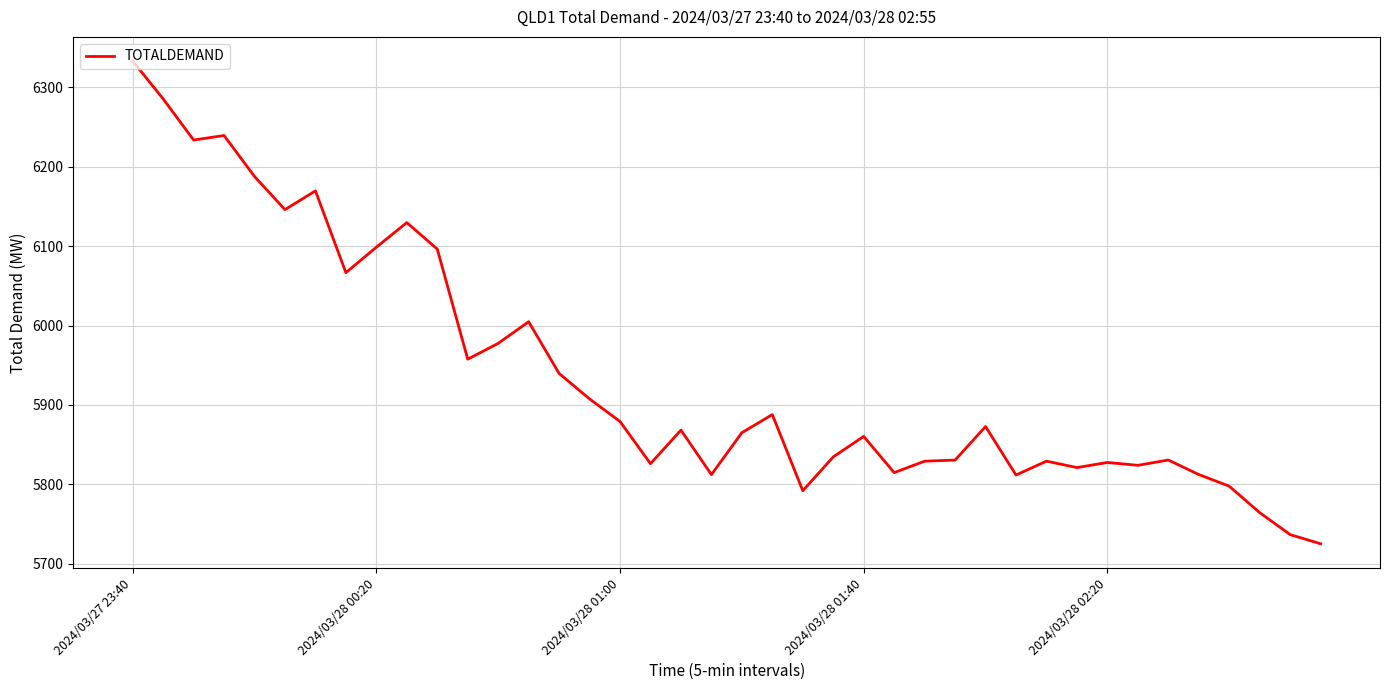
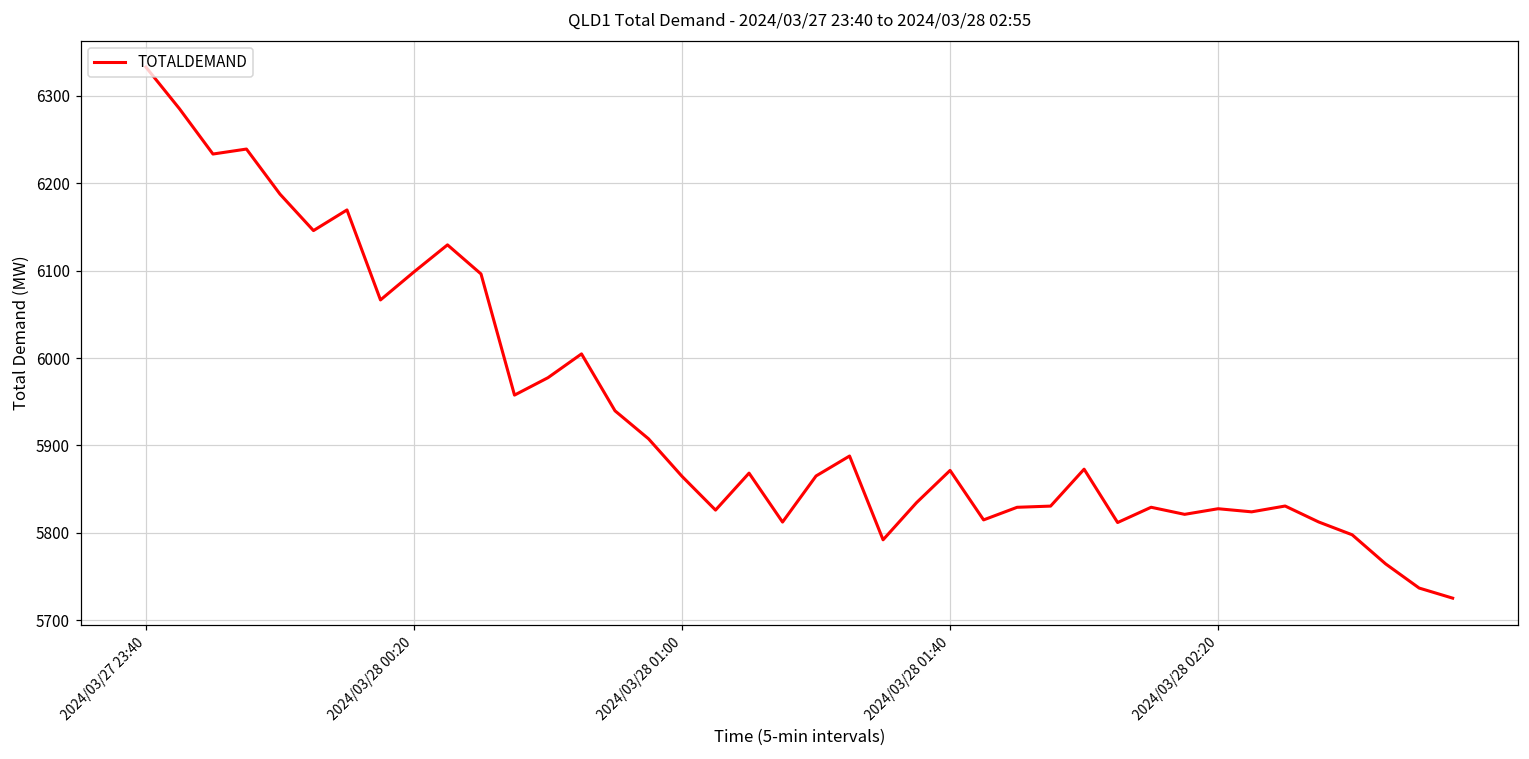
  {
    "2024/03/28 00:20": 6100,
-   "2024/03/28 01:00": 5880,
-   "2024/03/28 01:40": 5860,
+   "2024/03/28 01:00": 5860,
+   "2024/03/28 01:40": 5870,
    "2024/03/28 02:20": 5830
  }
